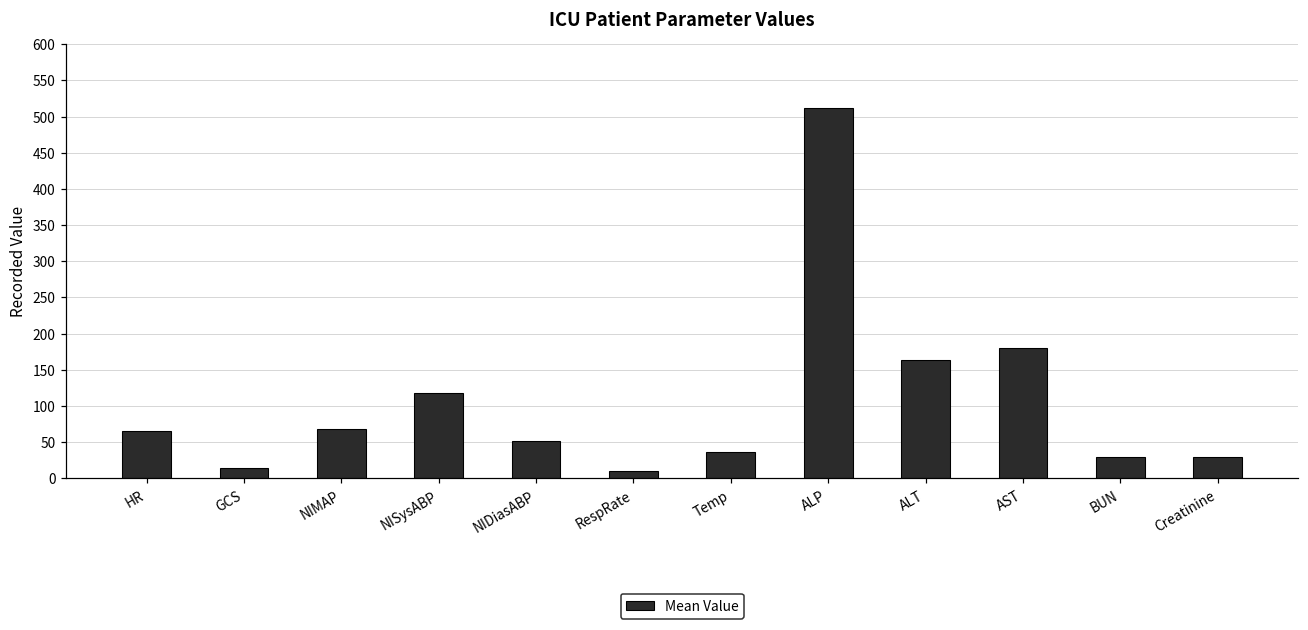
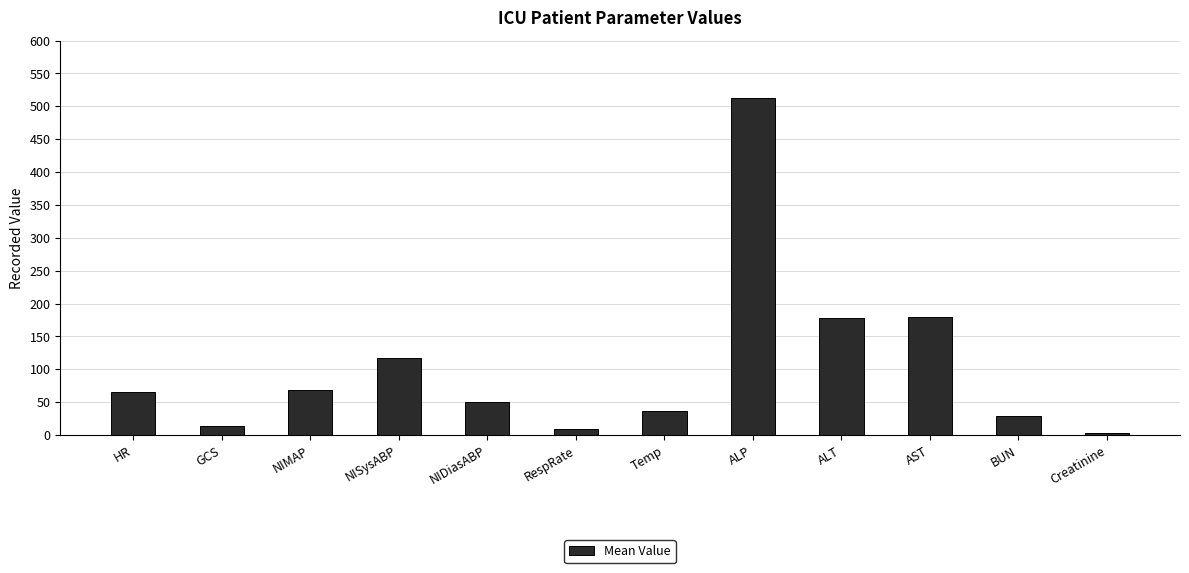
  {
    "HR": 70,
    "GCS": 10,
    "NIMAP": 70,
    "NISysABP": 120,
    "NIDiasABP": 50,
    "RespRate": 10,
    "Temp": 40,
    "ALP": 510,
-   "ALT": 160,
+   "ALT": 180,
    "AST": 180,
    "BUN": 30,
-   "Creatinine": 30
+   "Creatinine": 0
  }
